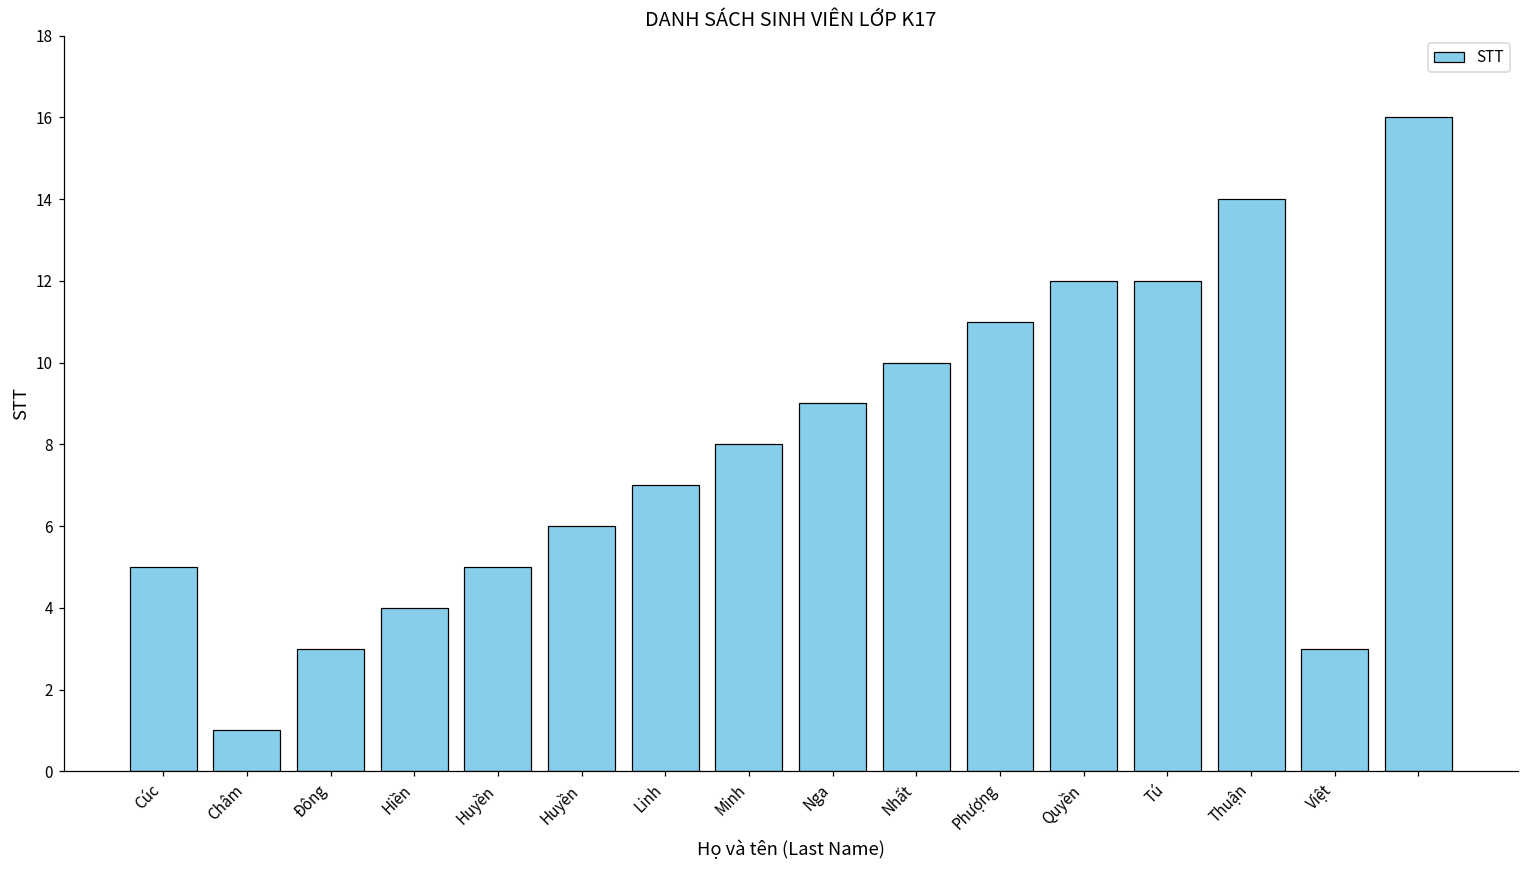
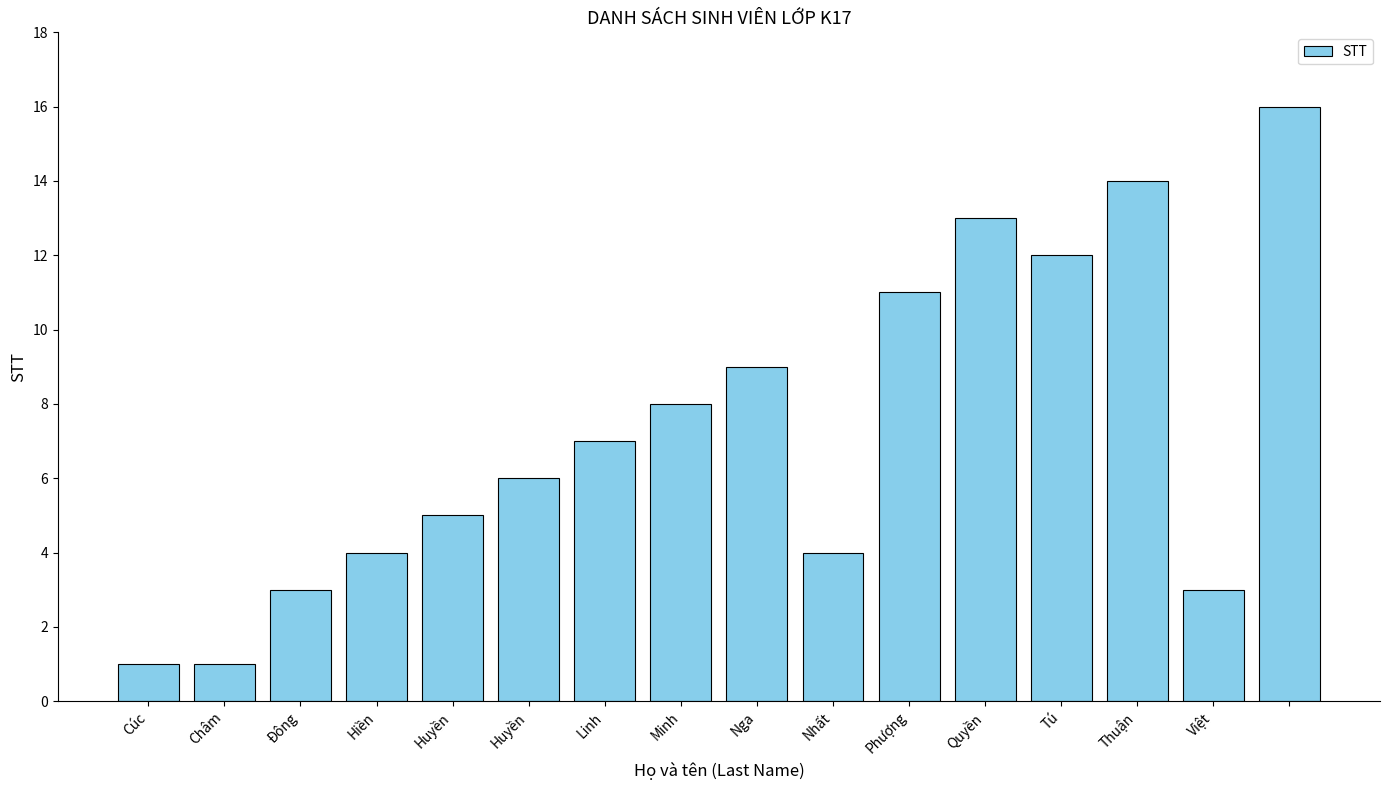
  {
-   "Cúc": 5,
+   "Cúc": 1,
    "Châm": 1,
    "Đông": 3,
    "Hiền": 4,
    "Linh": 7,
    "Minh": 8,
    "Nga": 9,
-   "Nhất": 10,
+   "Nhất": 4,
    "Phượng": 11,
-   "Quyền": 12,
+   "Quyền": 13,
    "Tú": 12,
    "Thuận": 14,
    "Việt": 3
  }
